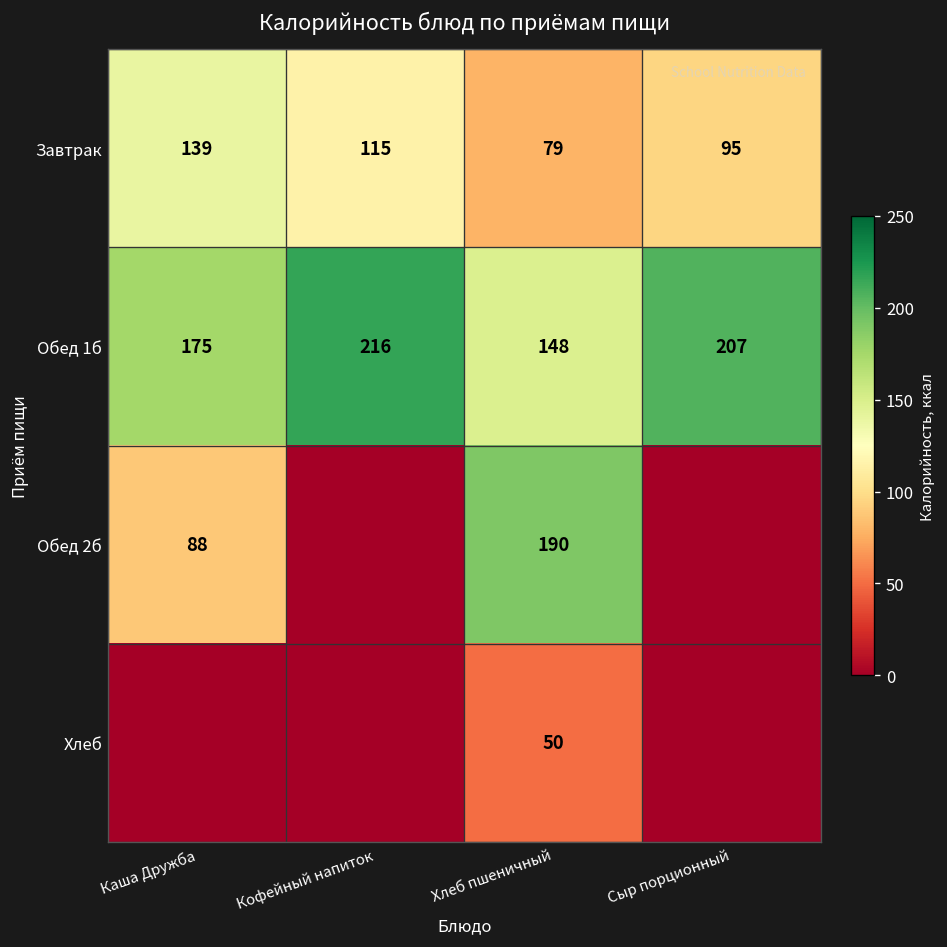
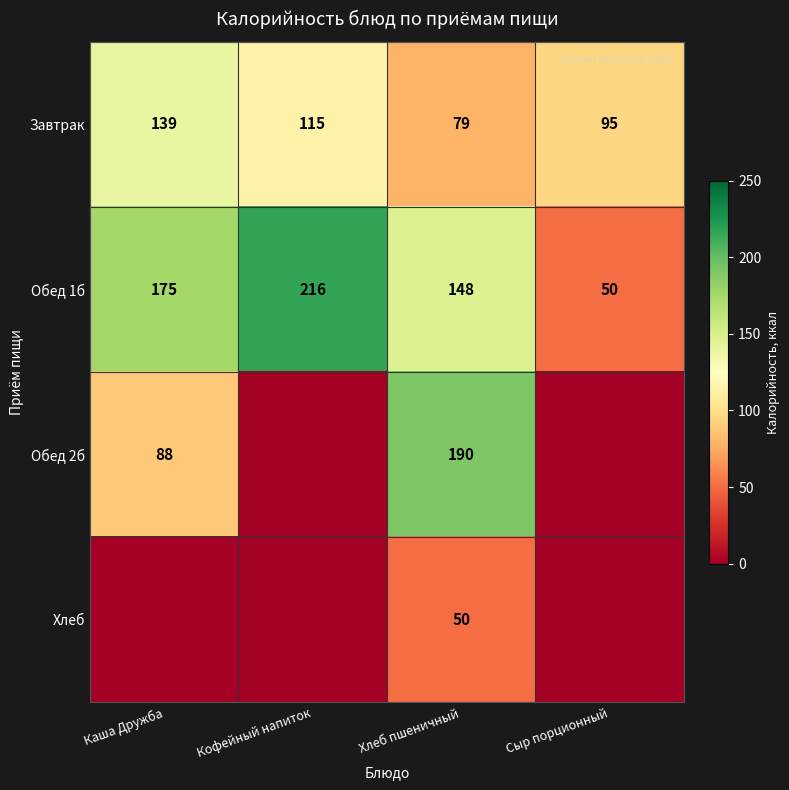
  {
    "Завтрак": {
      "Каша Дружба": 139,
      "Кофейный напиток": 115,
      "Хлеб пшеничный": 79
    },
    "Обед 1б": {
      "Каша Дружба": 175,
      "Кофейный напиток": 216,
      "Хлеб пшеничный": 148,
-     "Сыр порционный": 207
+     "Сыр порционный": 50
    },
    "Обед 2б": {
      "Каша Дружба": 88,
      "Хлеб пшеничный": 190
    },
    "Хлеб": {
      "Хлеб пшеничный": 50
    }
  }
